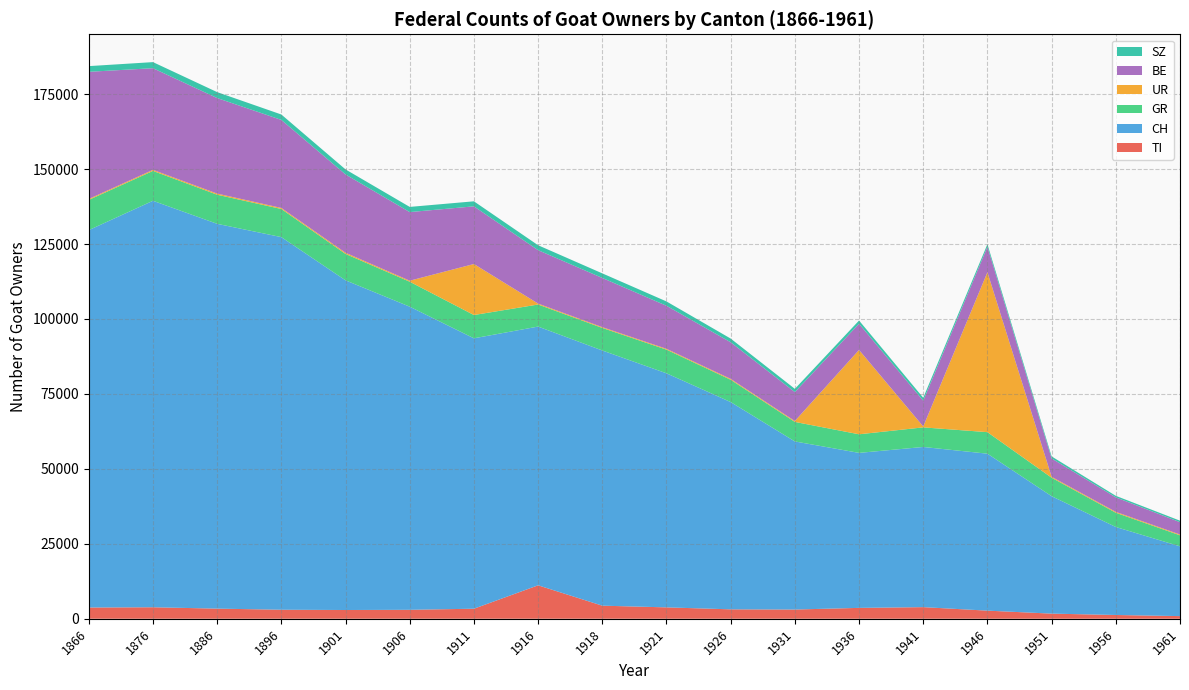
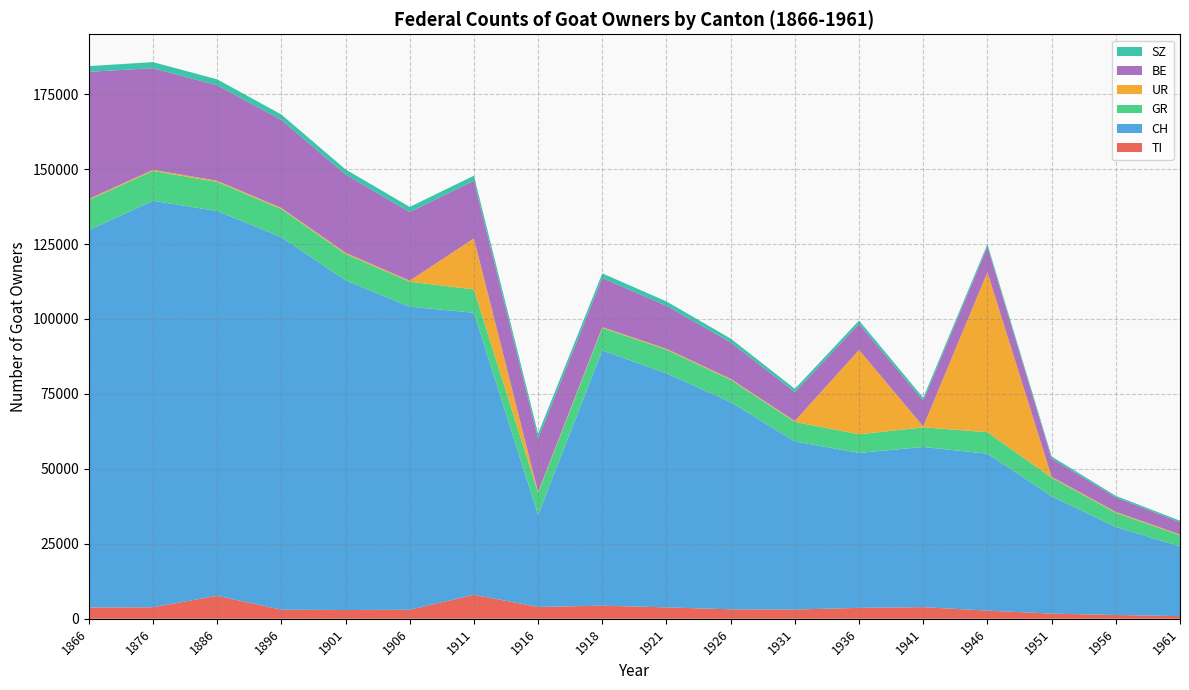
  {
    "TI": {
      "1866": 4000,
      "1876": 4000,
-     "1886": 3000,
+     "1886": 8000,
      "1896": 3000,
      "1901": 3000,
      "1906": 3000,
-     "1911": 3000,
-     "1916": 11000,
+     "1911": 8000,
+     "1916": 4000,
      "1918": 4000,
      "1921": 4000,
      "1926": 3000,
      "1931": 3000,
      "1936": 4000,
      "1941": 4000,
      "1946": 3000,
      "1951": 2000,
      "1956": 1000,
      "1961": 1000
    },
    "CH": {
      "1866": 126000,
      "1876": 136000,
      "1886": 128000,
      "1896": 124000,
      "1901": 110000,
      "1906": 101000,
-     "1911": 90000,
-     "1916": 86000,
+     "1911": 94000,
+     "1916": 31000,
      "1918": 85000,
      "1921": 78000,
      "1926": 69000,
      "1931": 56000,
      "1936": 52000,
      "1941": 53000,
      "1946": 52000,
      "1951": 39000,
      "1956": 29000,
      "1961": 23000
    },
    "UR": {
      "1911": 17000,
      "1936": 28000,
      "1946": 53000
    },
    "BE": {
      "1866": 42000,
      "1876": 34000,
      "1886": 32000,
      "1896": 29000,
      "1901": 26000,
      "1906": 23000,
      "1911": 19000,
      "1916": 18000,
      "1918": 16000,
      "1921": 14000,
      "1926": 12000,
      "1931": 10000,
      "1936": 9000,
      "1941": 9000
    }
  }
